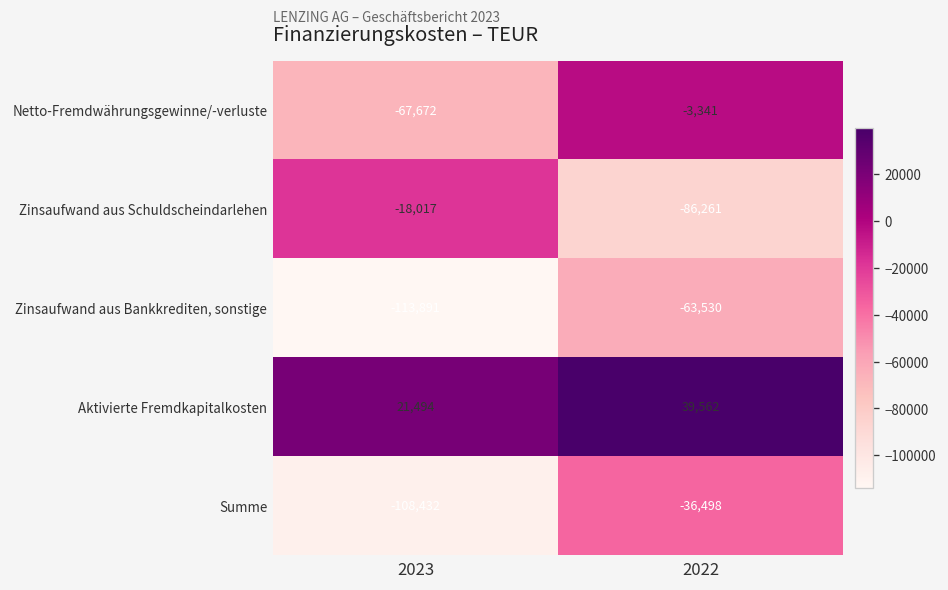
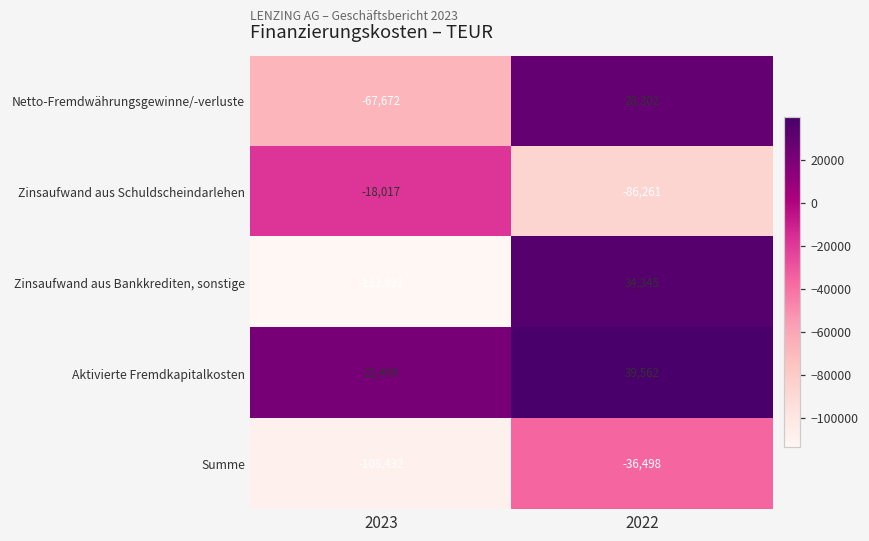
  {
    "Netto-Fremdwährungsgewinne/-verluste": {
      "2023": "-67,672",
-     "2022": "-3,341"
+     "2022": "28,302"
    },
    "Zinsaufwand aus Schuldscheindarlehen": {
      "2023": "-18,017"
    },
    "Zinsaufwand aus Bankkrediten, sonstige": {
-     "2022": "-63,530"
+     "2022": "34,345"
    },
    "Aktivierte Fremdkapitalkosten": {
      "2023": "21,494",
      "2022": "39,562"
    },
    "Summe": {
      "2022": "-36,498"
    }
  }
